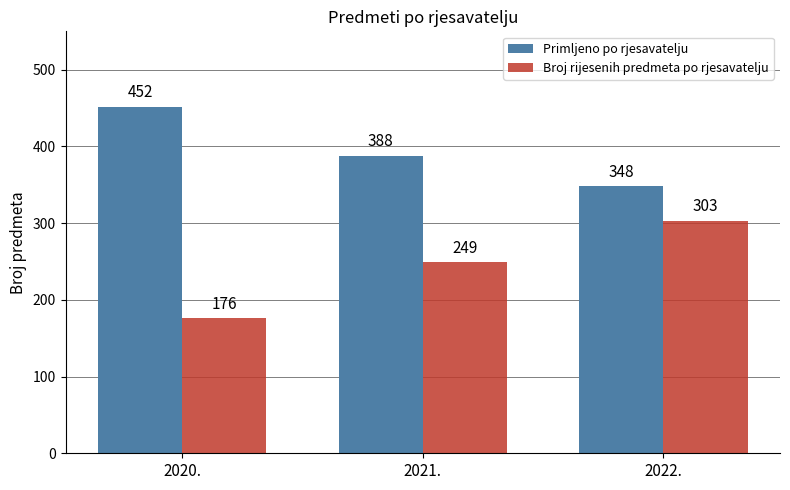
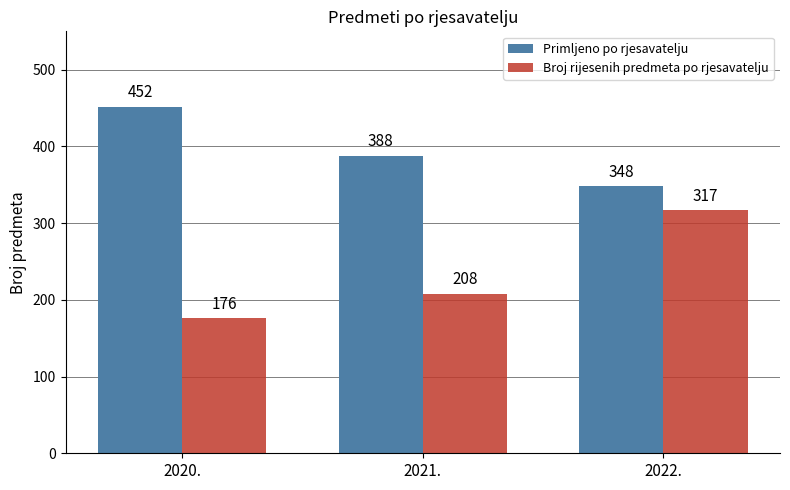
  {
    "Primljeno po rjesavatelju": {
      "2020.": 452,
      "2021.": 388,
      "2022.": 348
    },
    "Broj rijesenih predmeta po rjesavatelju": {
      "2020.": 176,
-     "2021.": 249,
-     "2022.": 303
+     "2021.": 208,
+     "2022.": 317
    }
  }
